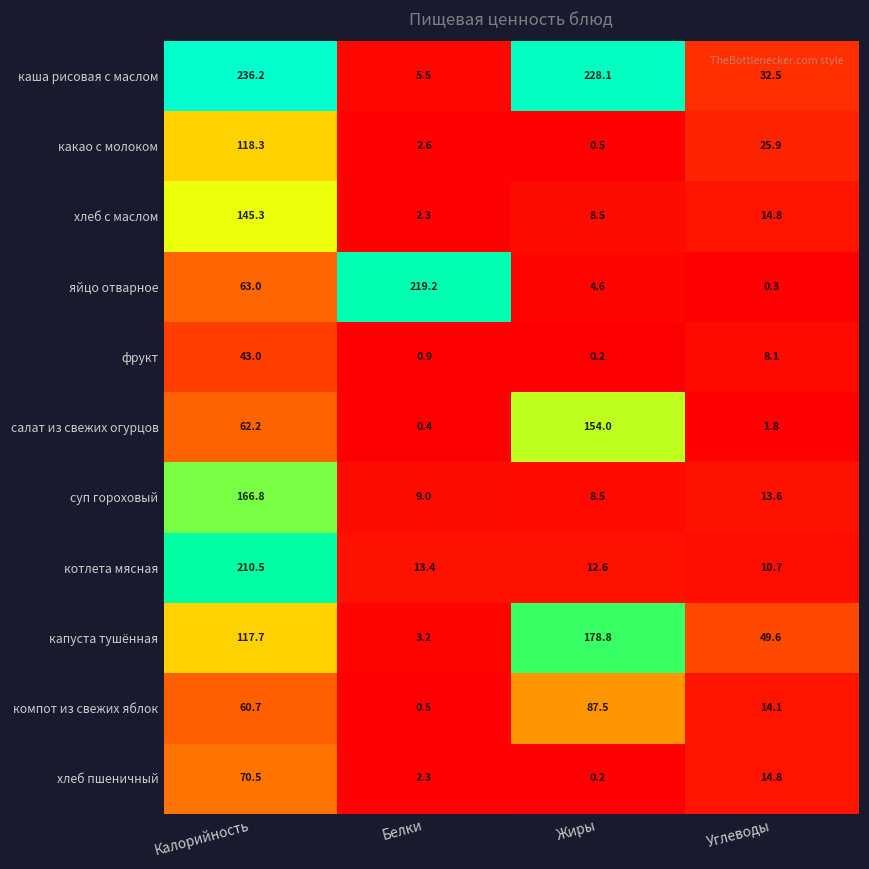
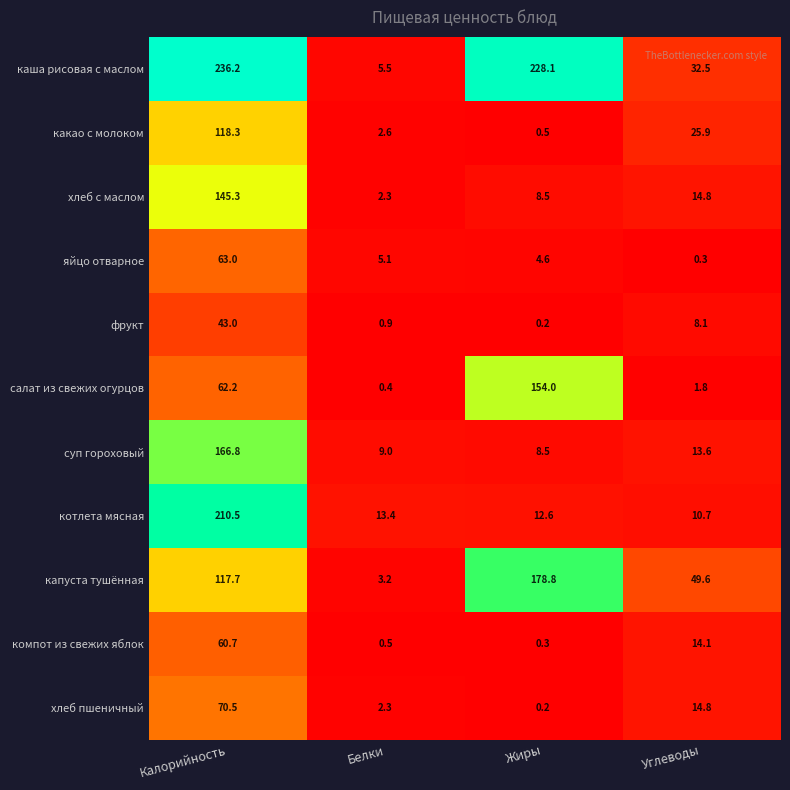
  {
    "каша рисовая с маслом": {
      "Калорийность": 236.2,
      "Белки": 5.5,
      "Жиры": 228.1
    },
    "какао с молоком": {
      "Калорийность": 118.3,
      "Белки": 2.6,
      "Жиры": 0.5,
      "Углеводы": 25.9
    },
    "хлеб с маслом": {
      "Калорийность": 145.3,
      "Белки": 2.3,
      "Жиры": 8.5,
      "Углеводы": 14.8
    },
    "яйцо отварное": {
      "Калорийность": 63.0,
-     "Белки": 219.2,
+     "Белки": 5.1,
      "Жиры": 4.6,
      "Углеводы": 0.3
    },
    "фрукт": {
      "Калорийность": 43.0,
      "Белки": 0.9,
      "Жиры": 0.2,
      "Углеводы": 8.1
    },
    "салат из свежих огурцов": {
      "Калорийность": 62.2,
      "Белки": 0.4,
      "Жиры": 154.0,
      "Углеводы": 1.8
    },
    "суп гороховый": {
      "Калорийность": 166.8,
      "Белки": 9.0,
      "Жиры": 8.5,
      "Углеводы": 13.6
    },
    "котлета мясная": {
      "Калорийность": 210.5,
      "Белки": 13.4,
      "Жиры": 12.6,
      "Углеводы": 10.7
    },
    "капуста тушённая": {
      "Калорийность": 117.7,
      "Белки": 3.2,
      "Жиры": 178.8,
      "Углеводы": 49.6
    },
    "компот из свежих яблок": {
      "Калорийность": 60.7,
      "Белки": 0.5,
-     "Жиры": 87.5,
+     "Жиры": 0.3,
      "Углеводы": 14.1
    },
    "хлеб пшеничный": {
      "Калорийность": 70.5,
      "Белки": 2.3,
      "Жиры": 0.2,
      "Углеводы": 14.8
    }
  }
